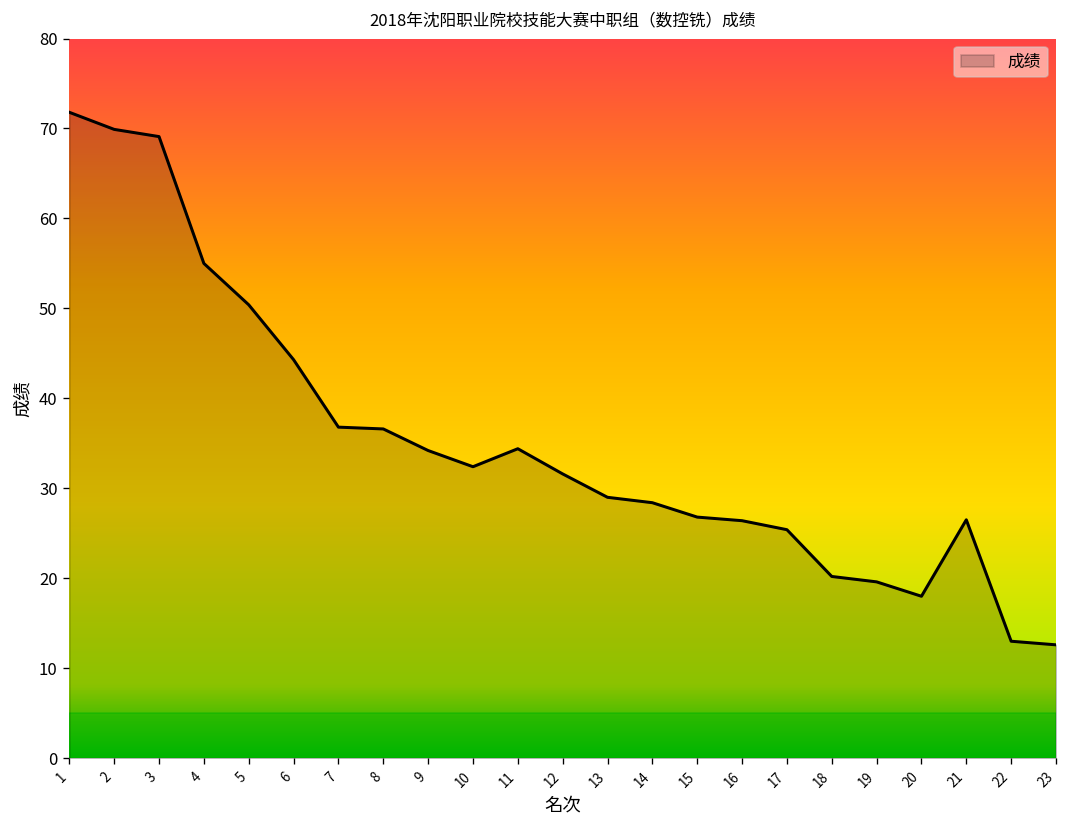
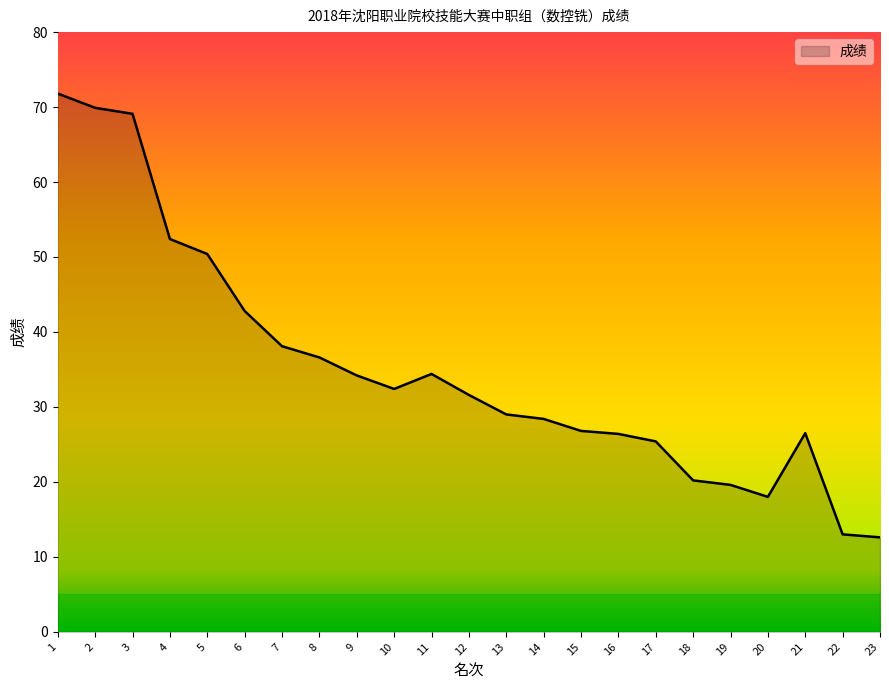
  {
    "1": 72,
    "2": 70,
    "3": 69,
-   "4": 55,
+   "4": 52,
    "5": 50,
-   "6": 44,
-   "7": 37,
+   "6": 43,
+   "7": 38,
    "8": 37,
    "9": 34,
    "10": 32,
    "11": 34,
    "12": 32,
    "13": 29,
    "14": 28,
    "15": 27,
    "16": 26,
    "17": 25,
    "18": 20,
    "19": 20,
    "20": 18,
    "21": 27,
    "22": 13,
    "23": 13
  }
